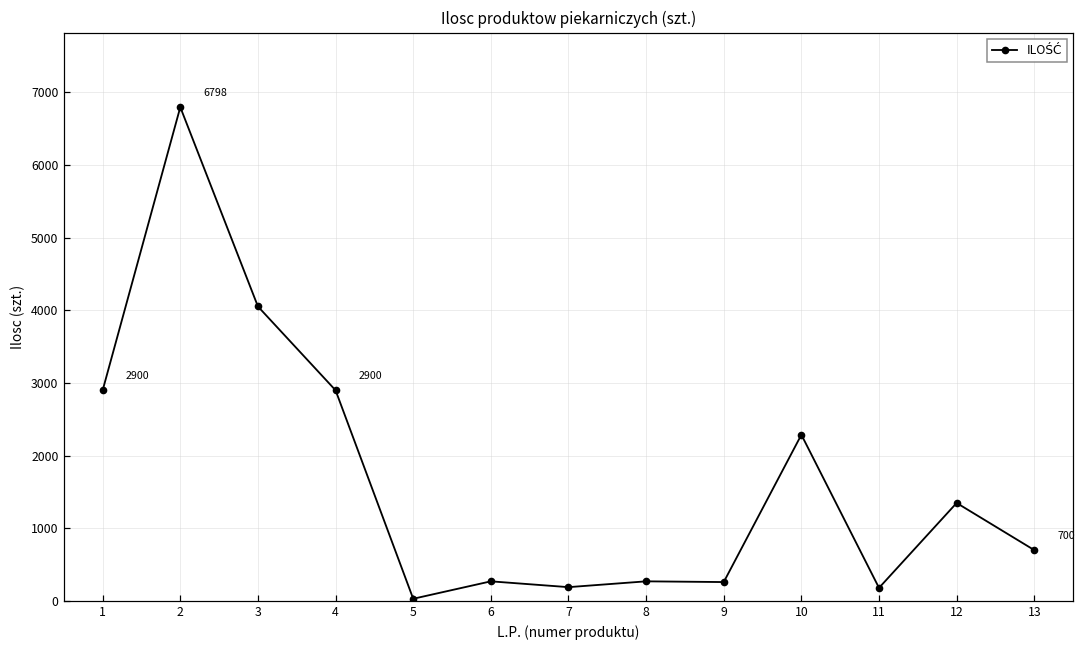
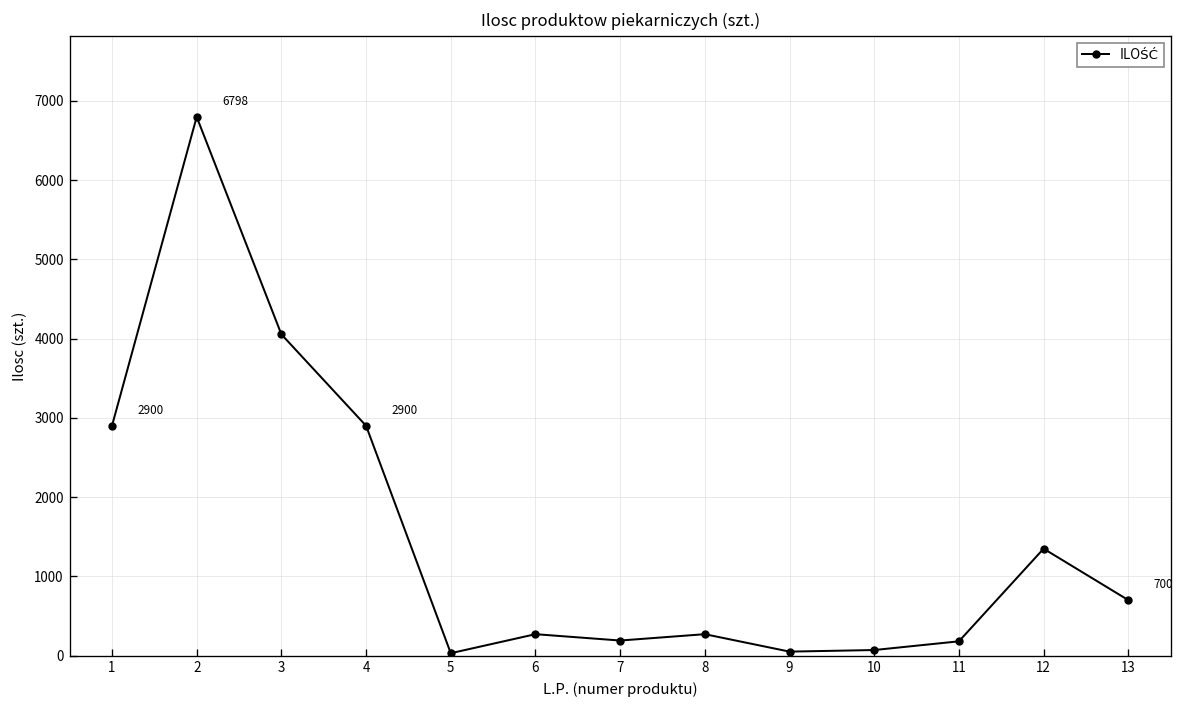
  {
    "3": 4100,
    "5": 0,
    "6": 300,
    "7": 200,
    "8": 300,
-   "9": 300,
-   "10": 2300,
+   "9": 100,
+   "10": 100,
    "11": 200,
    "12": 1300
  }
